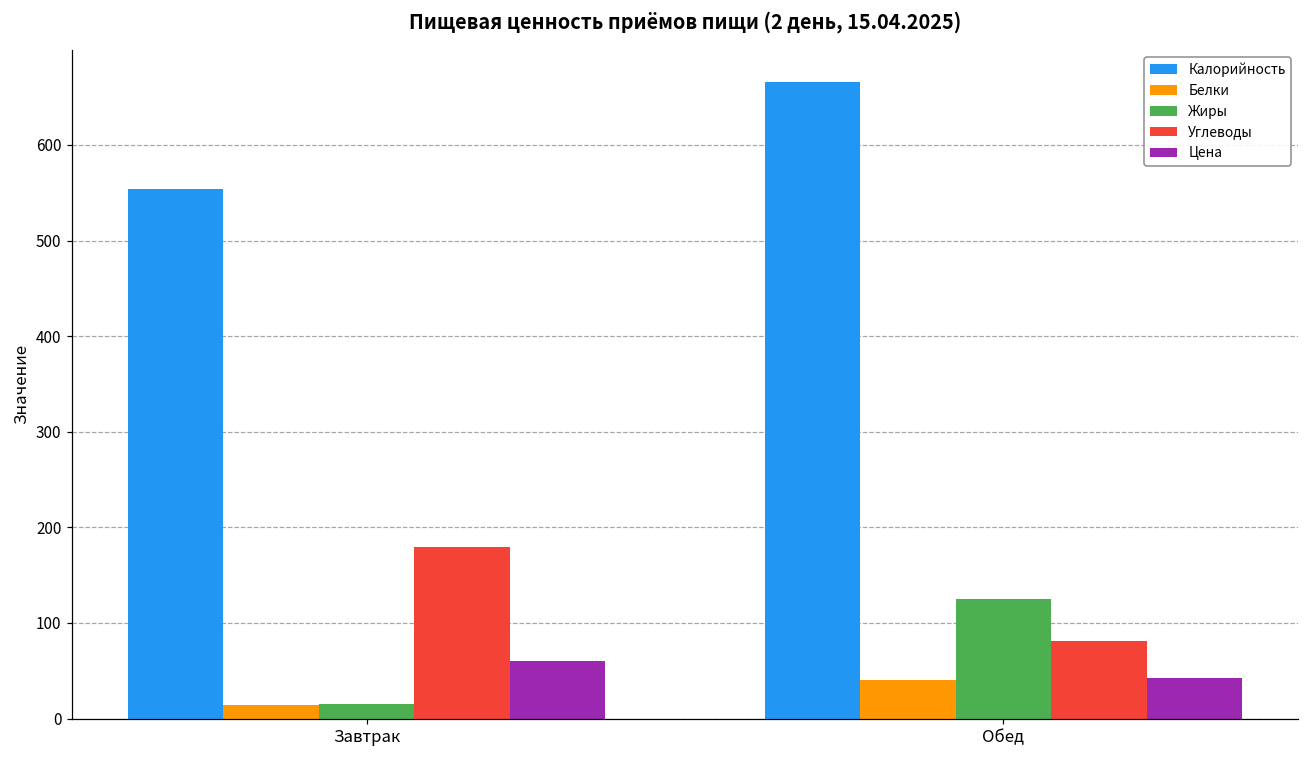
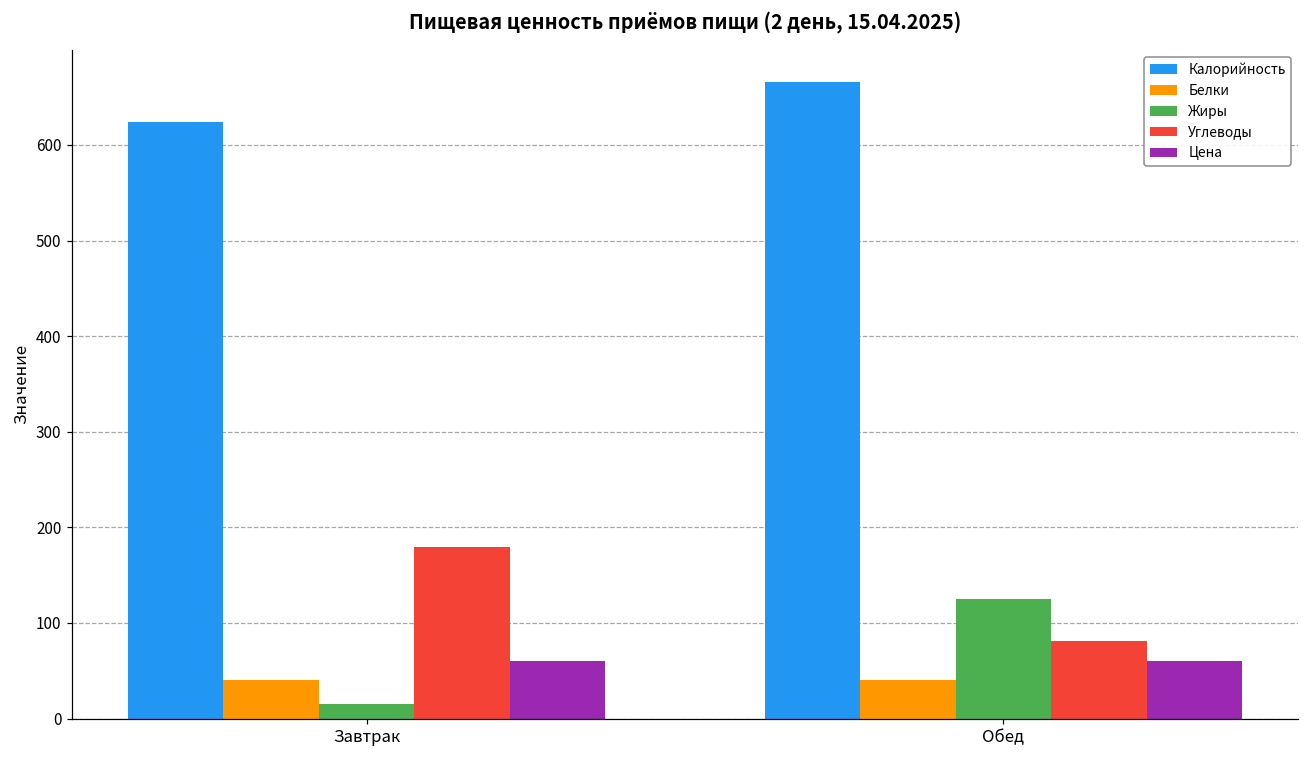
  {
    "Калорийность": {
-     "Завтрак": 550,
+     "Завтрак": 620,
      "Обед": 670
    },
    "Белки": {
-     "Завтрак": 10,
+     "Завтрак": 40,
      "Обед": 40
    },
    "Жиры": {
      "Завтрак": 20,
      "Обед": 130
    },
    "Углеводы": {
      "Завтрак": 180,
      "Обед": 80
    },
    "Цена": {
      "Завтрак": 60,
-     "Обед": 40
+     "Обед": 60
    }
  }
